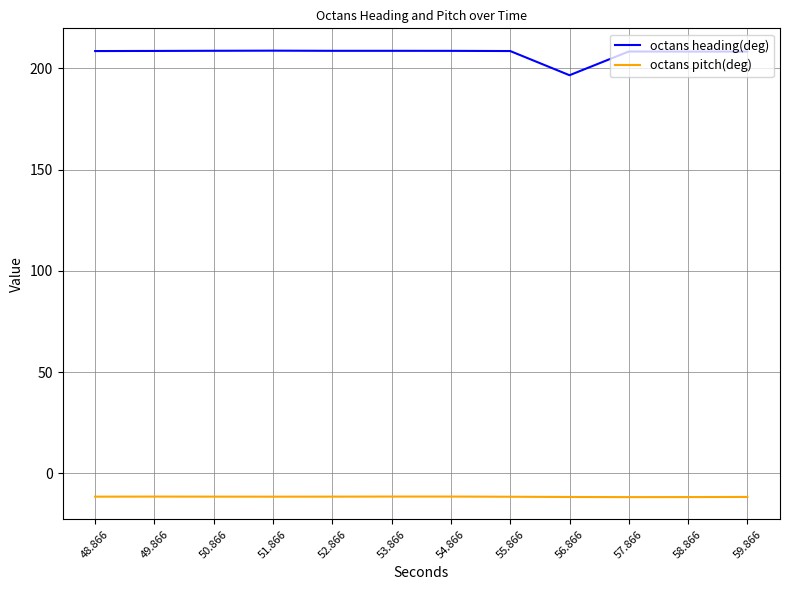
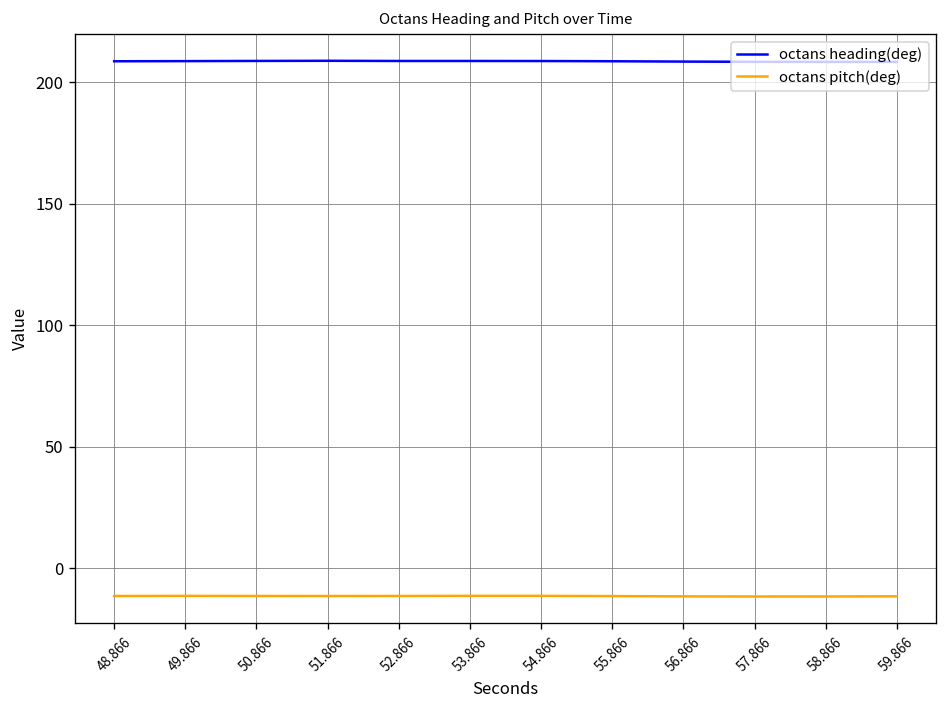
  {
    "octans heading(deg)": {
      "48.866": 209,
      "49.866": 209,
      "50.866": 209,
      "51.866": 209,
      "52.866": 209,
      "53.866": 209,
      "54.866": 209,
      "55.866": 209,
-     "56.866": 197
+     "56.866": 208
    },
    "octans pitch(deg)": {
      "48.866": -11,
      "49.866": -11,
      "50.866": -11,
      "51.866": -11,
      "52.866": -11,
      "53.866": -11,
      "54.866": -11,
      "55.866": -12,
      "56.866": -12,
      "57.866": -12,
      "58.866": -12,
      "59.866": -12
    }
  }
